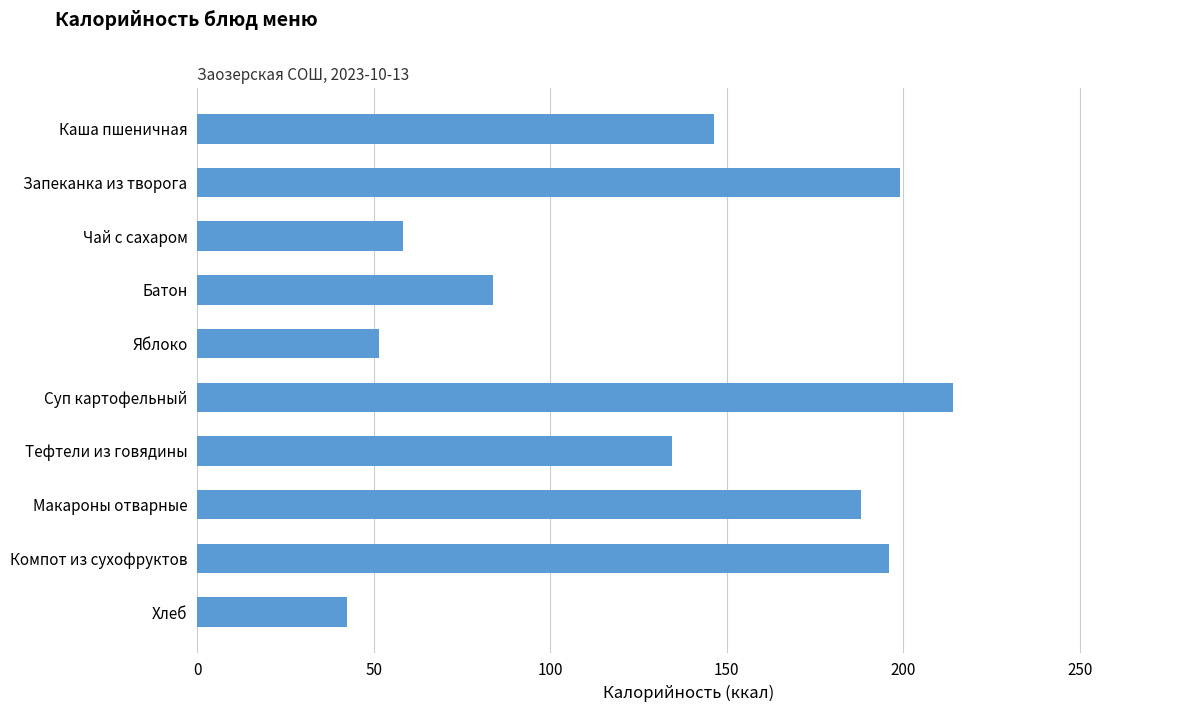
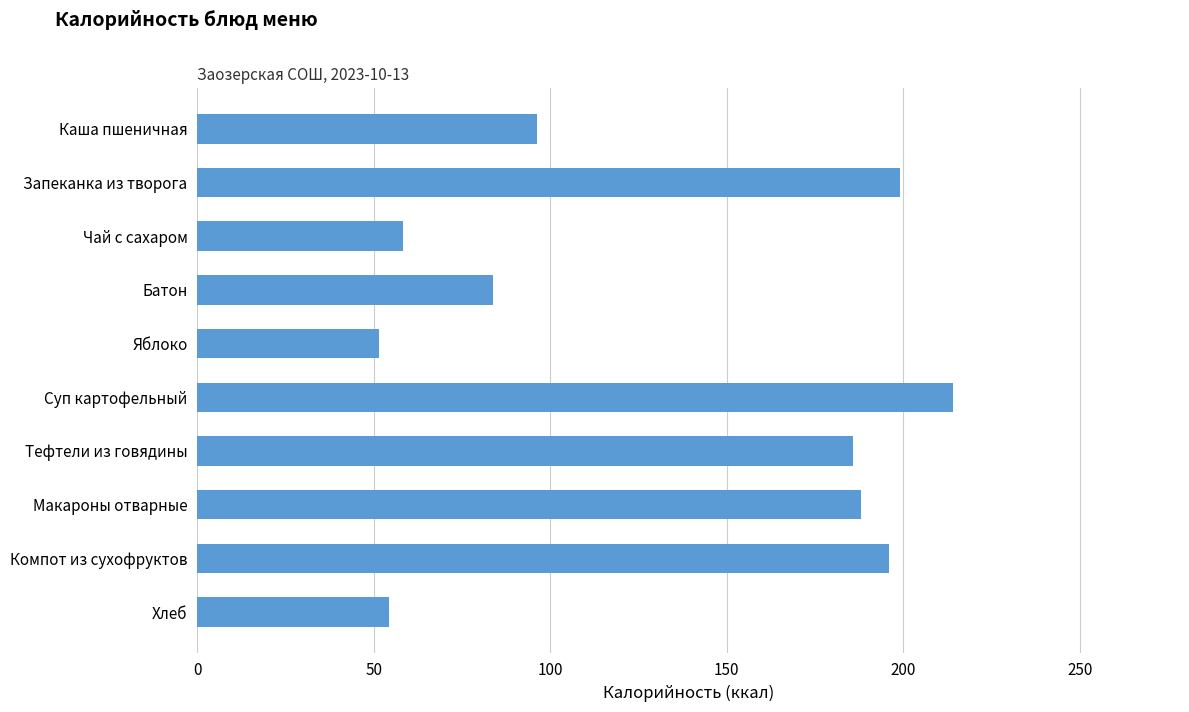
  {
-   "Каша пшеничная": 146,
+   "Каша пшеничная": 96,
    "Запеканка из творога": 199,
    "Чай с сахаром": 58,
    "Батон": 84,
    "Яблоко": 52,
    "Суп картофельный": 214,
-   "Тефтели из говядины": 135,
+   "Тефтели из говядины": 186,
    "Макароны отварные": 188,
    "Компот из сухофруктов": 196,
-   "Хлеб": 42
+   "Хлеб": 54
  }
